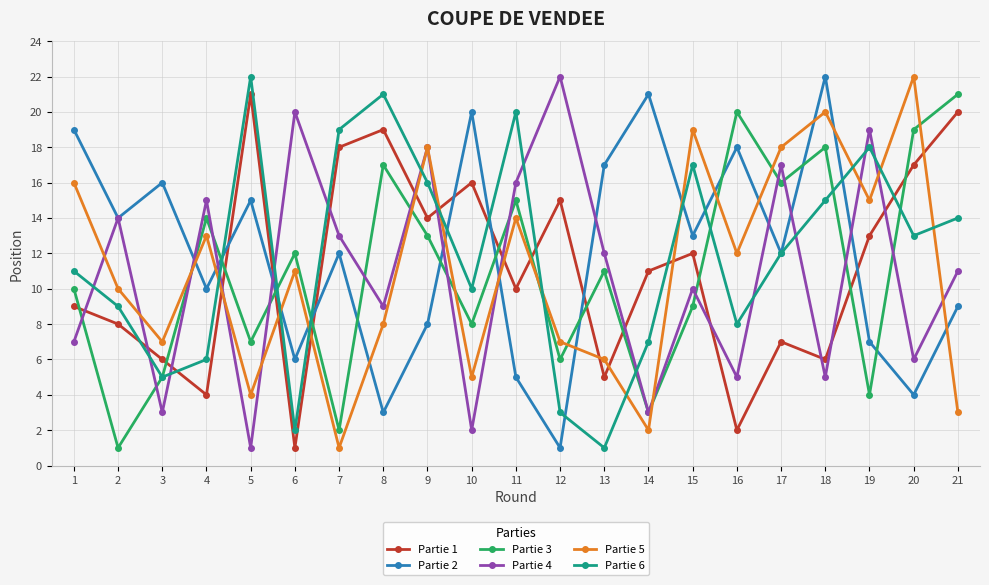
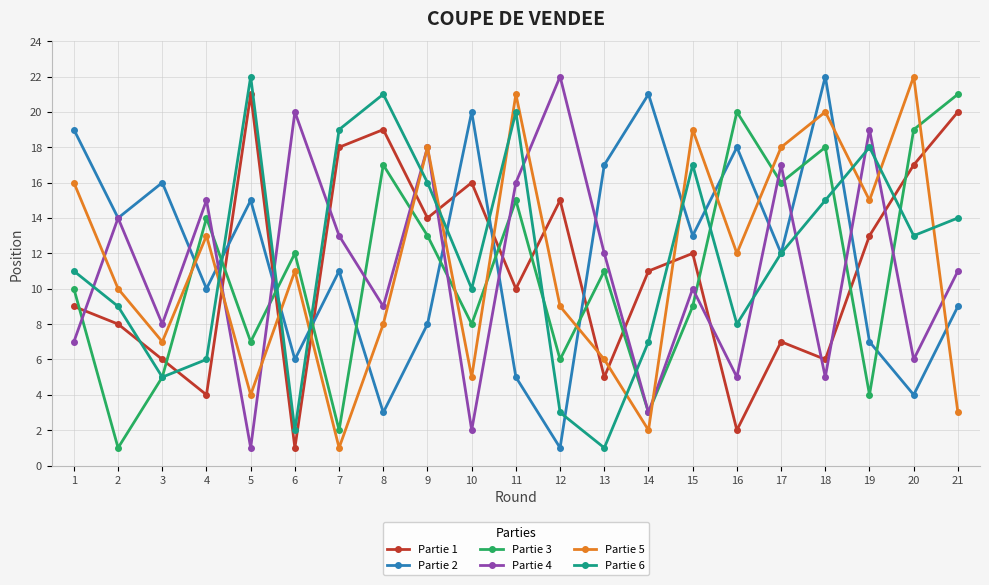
  {
    "Partie 1": {
      "1": 9,
      "2": 8,
      "3": 6,
      "4": 4,
      "5": 21,
      "6": 1,
      "7": 18,
      "8": 19,
      "9": 14,
      "10": 16,
      "11": 10,
      "12": 15,
      "13": 5,
      "14": 11,
      "15": 12,
      "16": 2,
      "17": 7,
      "18": 6,
      "19": 13,
      "20": 17,
      "21": 20
    },
    "Partie 2": {
      "1": 19,
      "3": 16,
      "4": 10,
      "5": 15,
      "6": 6,
-     "7": 12,
+     "7": 11,
      "8": 3,
      "9": 8,
      "10": 20,
      "11": 5,
      "12": 1,
      "13": 17,
      "14": 21,
      "15": 13,
      "16": 18,
      "18": 22,
      "19": 7,
      "20": 4,
      "21": 9
    },
    "Partie 4": {
      "1": 7,
-     "3": 3,
+     "3": 8,
      "4": 15,
      "5": 1,
      "6": 20,
      "7": 13,
      "8": 9,
      "10": 2,
      "11": 16,
      "12": 22,
      "13": 12,
      "15": 10,
      "16": 5,
      "17": 17,
      "18": 5,
      "19": 19,
      "20": 6,
      "21": 11
    },
    "Partie 5": {
      "1": 16,
      "2": 10,
      "3": 7,
      "4": 13,
      "5": 4,
      "6": 11,
      "7": 1,
      "8": 8,
      "10": 5,
-     "11": 14,
-     "12": 7,
+     "11": 21,
+     "12": 9,
      "13": 6,
      "14": 2,
      "15": 19,
      "16": 12,
      "17": 18,
      "18": 20,
      "19": 15,
      "20": 22,
      "21": 3
    }
  }
